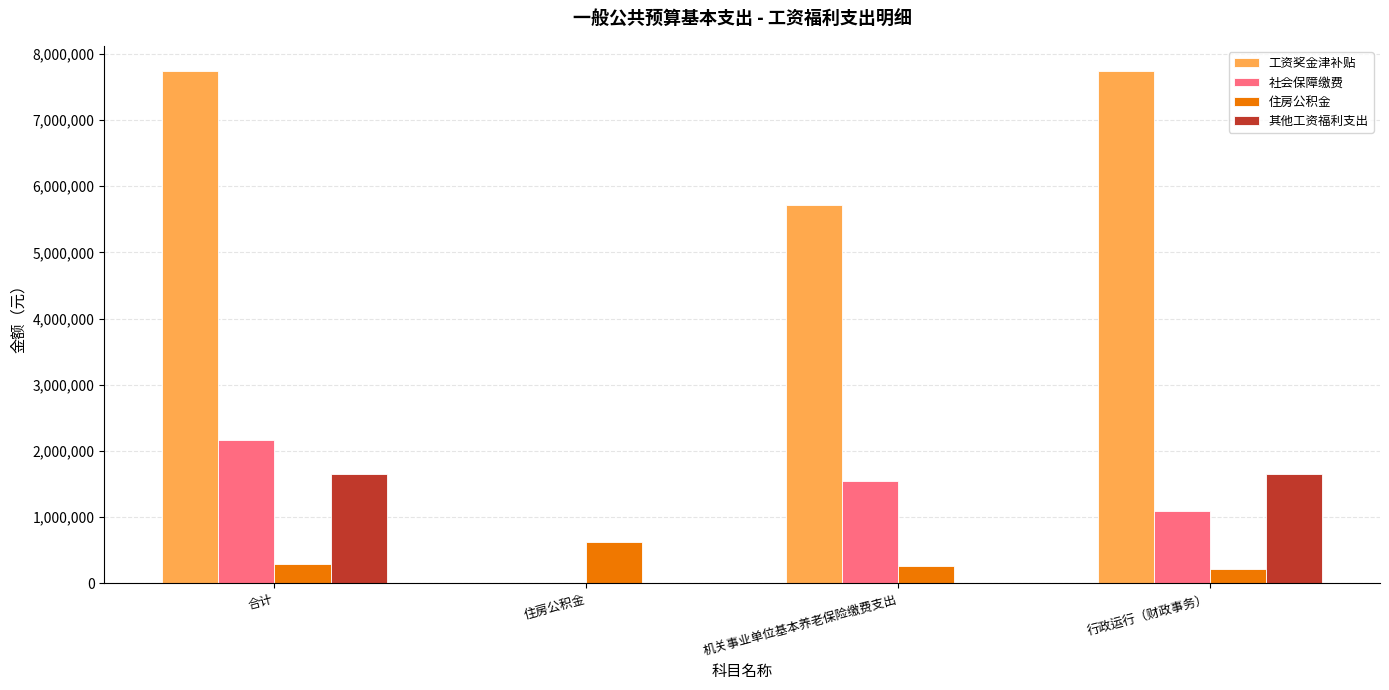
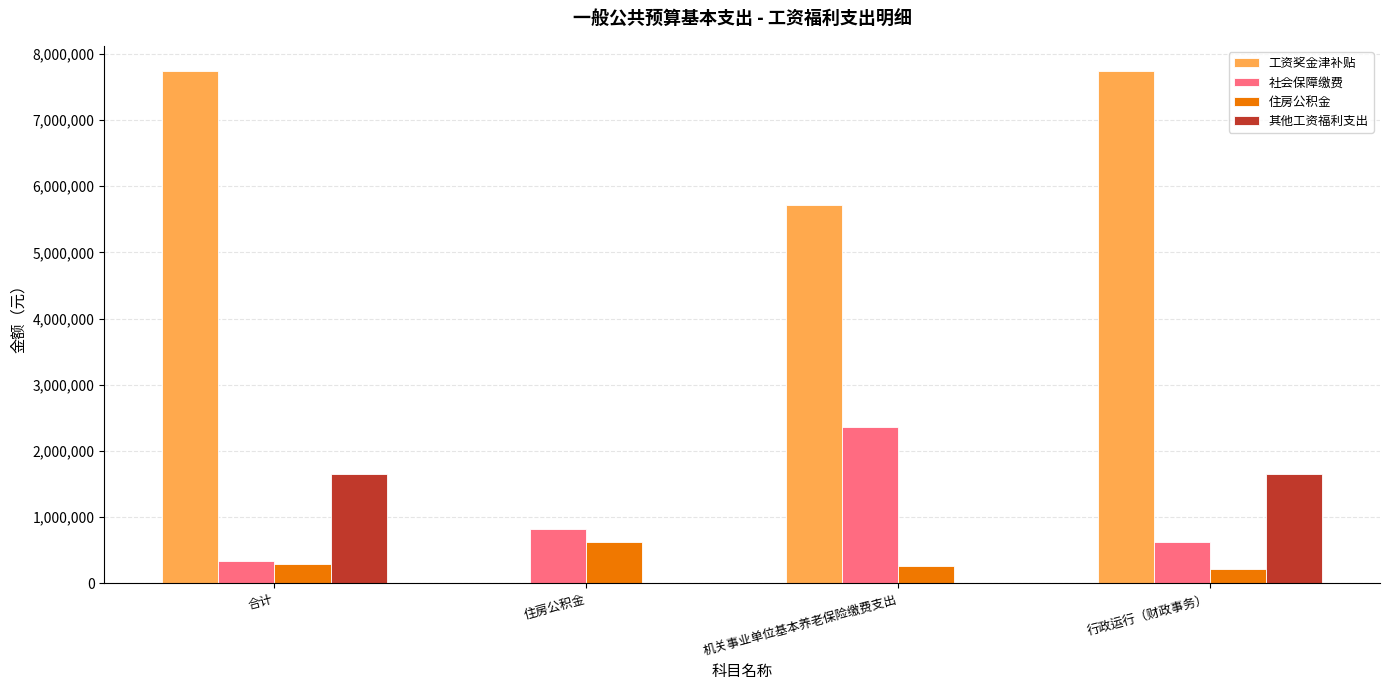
  {
    "工资奖金津补贴": {
      "合计": "7,700,000",
      "住房公积金": "0",
      "机关事业单位基本养老保险缴费支出": "5,700,000",
      "行政运行（财政事务）": "7,700,000"
    },
    "社会保障缴费": {
-     "合计": "2,200,000",
-     "住房公积金": "0",
-     "机关事业单位基本养老保险缴费支出": "1,500,000",
-     "行政运行（财政事务）": "1,100,000"
+     "合计": "300,000",
+     "住房公积金": "800,000",
+     "机关事业单位基本养老保险缴费支出": "2,400,000",
+     "行政运行（财政事务）": "600,000"
    },
    "住房公积金": {
      "合计": "300,000",
      "住房公积金": "600,000",
      "机关事业单位基本养老保险缴费支出": "300,000",
      "行政运行（财政事务）": "200,000"
    },
    "其他工资福利支出": {
      "合计": "1,700,000",
      "住房公积金": "0",
      "机关事业单位基本养老保险缴费支出": "0",
      "行政运行（财政事务）": "1,700,000"
    }
  }
